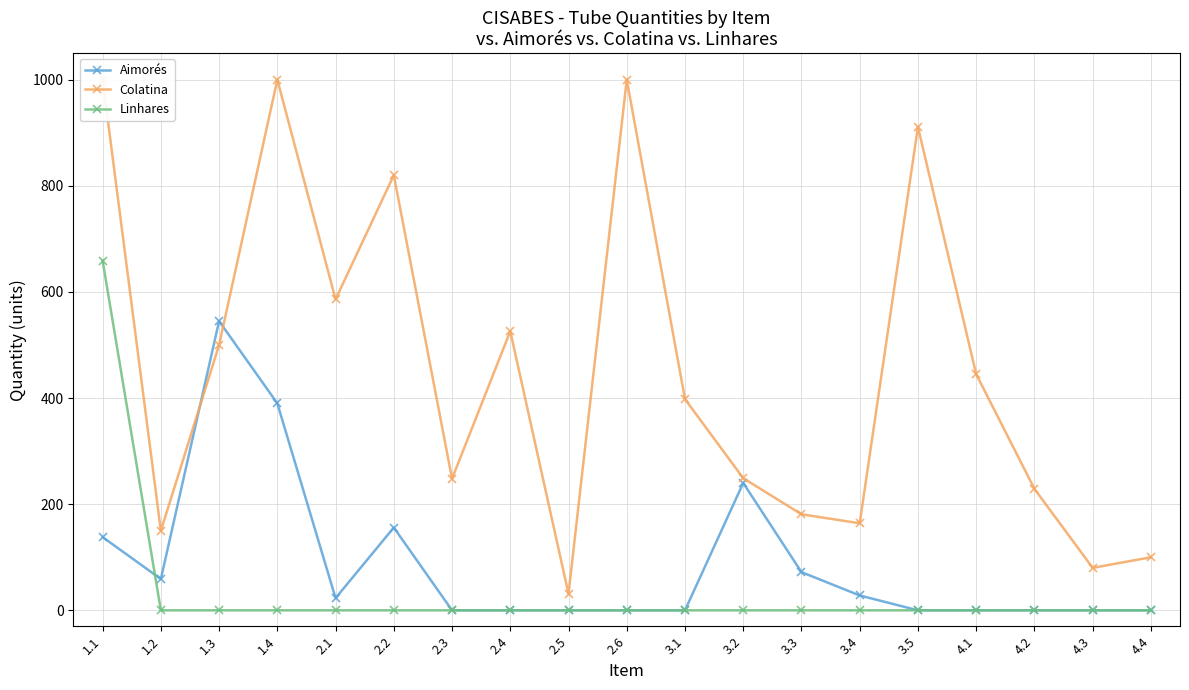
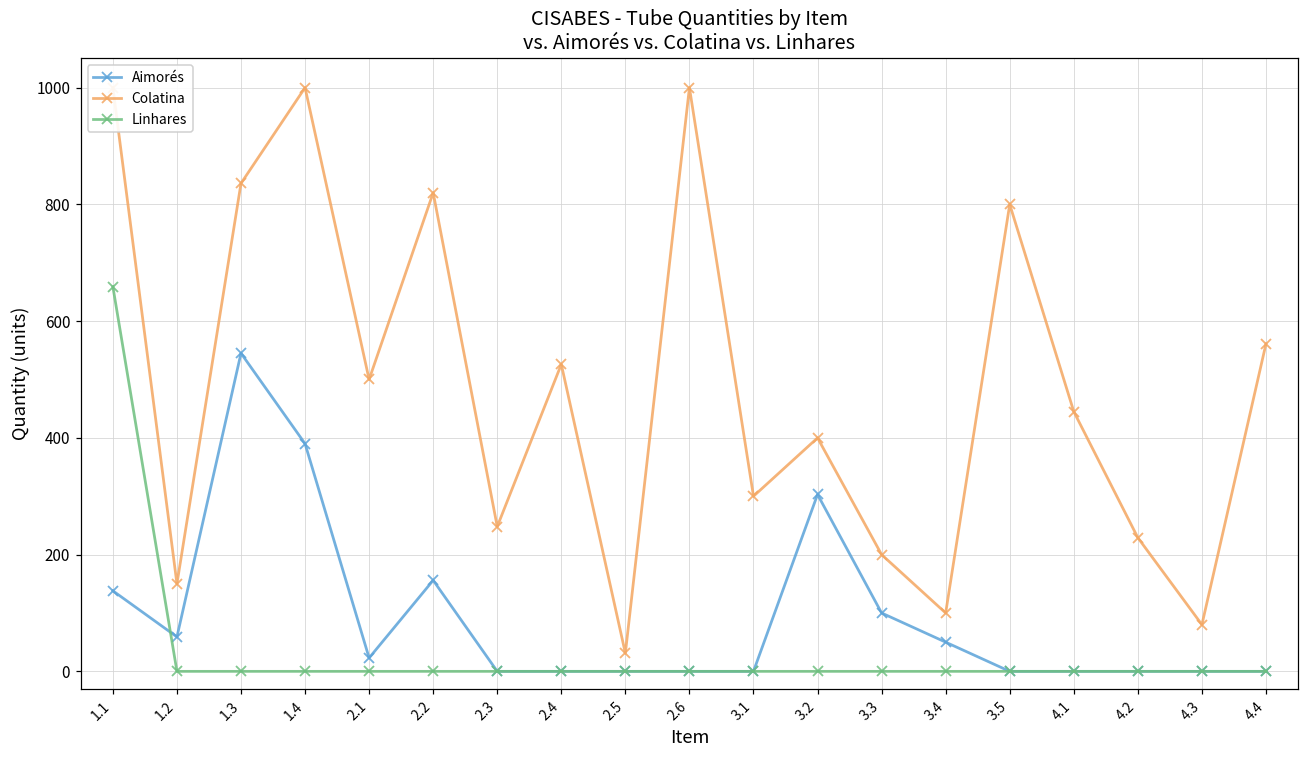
  {
    "Aimorés": {
      "1.1": 140,
      "1.2": 60,
      "1.3": 550,
      "1.4": 390,
      "2.1": 20,
      "2.2": 160,
-     "3.2": 240,
-     "3.3": 70,
-     "3.4": 30
+     "3.2": 300,
+     "3.3": 100,
+     "3.4": 50
    },
    "Colatina": {
      "1.2": 150,
-     "1.3": 500,
+     "1.3": 840,
      "1.4": 1000,
-     "2.1": 590,
+     "2.1": 500,
      "2.2": 820,
      "2.3": 250,
      "2.4": 530,
      "2.5": 30,
      "2.6": 1000,
-     "3.1": 400,
-     "3.2": 250,
-     "3.3": 180,
-     "3.4": 160,
-     "3.5": 910,
+     "3.1": 300,
+     "3.2": 400,
+     "3.3": 200,
+     "3.4": 100,
+     "3.5": 800,
      "4.1": 450,
      "4.2": 230,
      "4.3": 80,
-     "4.4": 100
+     "4.4": 560
    },
    "Linhares": {
      "1.1": 660,
      "1.2": 0,
      "1.3": 0,
      "1.4": 0,
      "2.1": 0,
      "2.2": 0,
      "3.2": 0,
      "3.3": 0,
      "3.4": 0
    }
  }
